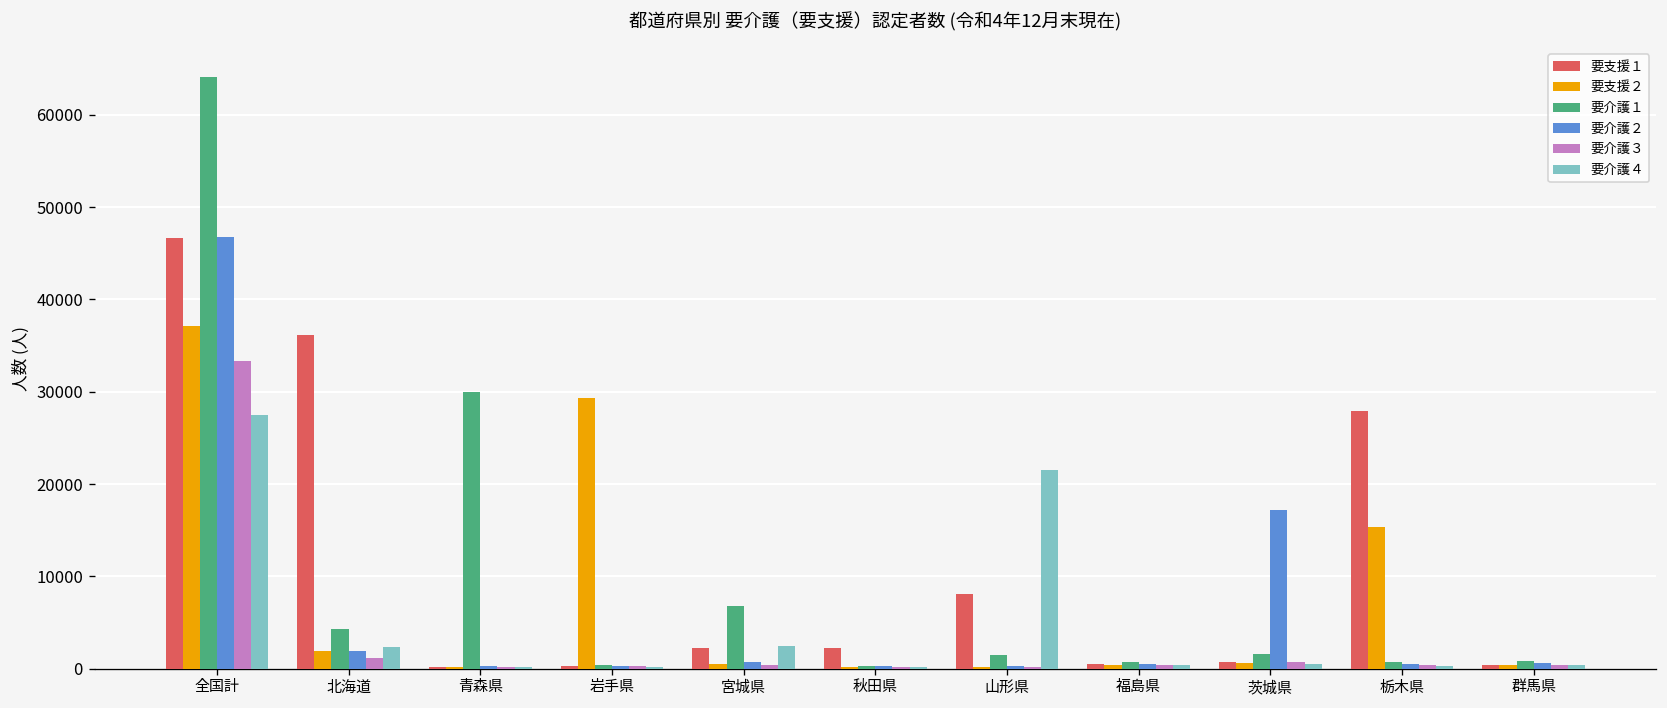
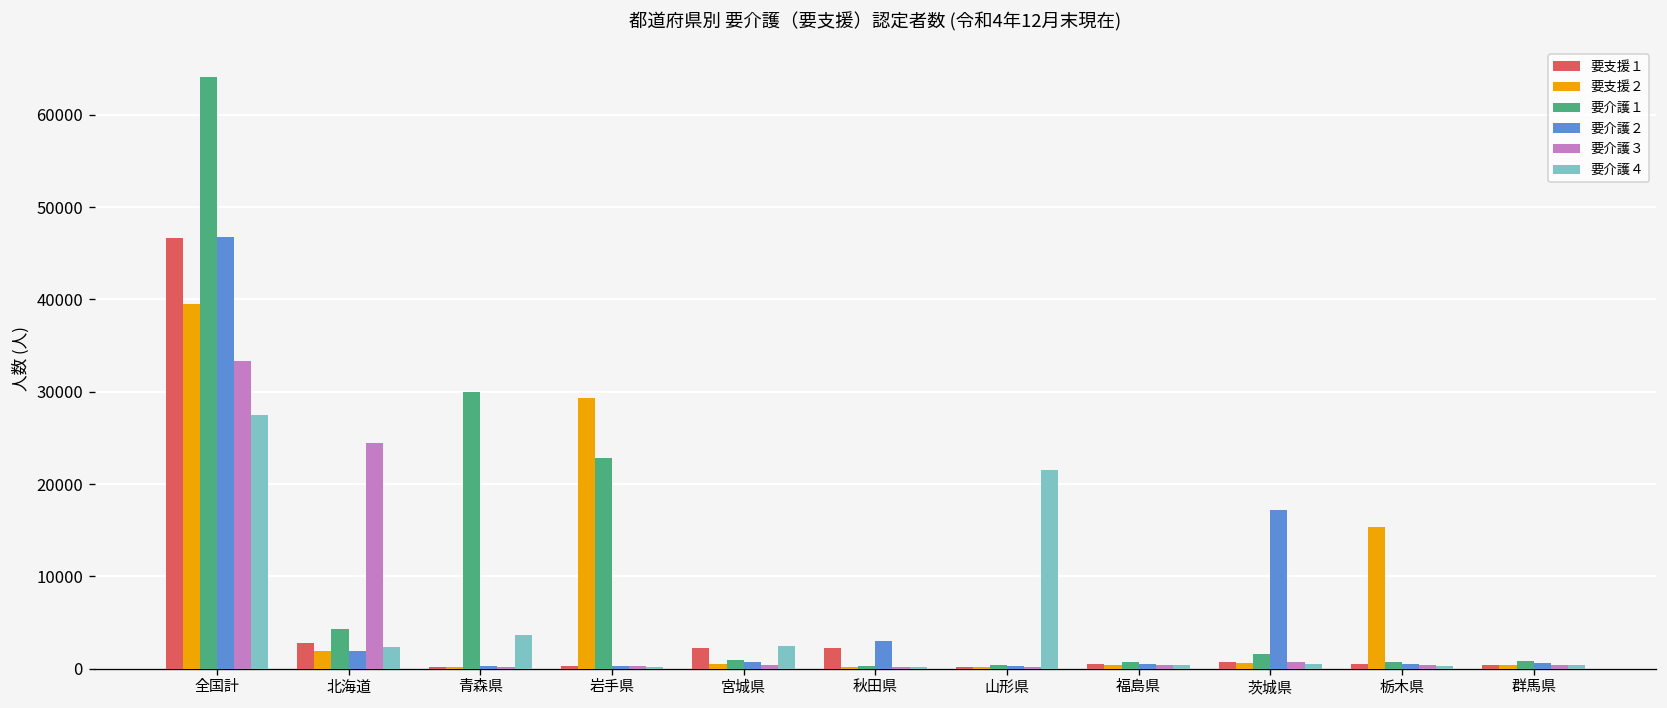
  {
    "要支援１": {
      "全国計": 47000,
-     "北海道": 36000,
+     "北海道": 3000,
      "宮城県": 2000,
      "秋田県": 2000,
-     "山形県": 8000,
+     "山形県": 0,
      "福島県": 0,
      "茨城県": 1000,
-     "栃木県": 28000,
+     "栃木県": 0,
      "群馬県": 0
    },
    "要支援２": {
-     "全国計": 37000,
+     "全国計": 40000,
      "北海道": 2000,
      "岩手県": 29000,
      "宮城県": 0,
      "福島県": 0,
      "茨城県": 1000,
      "栃木県": 15000,
      "群馬県": 0
    },
    "要介護１": {
      "全国計": 64000,
      "北海道": 4000,
      "青森県": 30000,
-     "岩手県": 0,
-     "宮城県": 7000,
+     "岩手県": 23000,
+     "宮城県": 1000,
      "秋田県": 0,
-     "山形県": 2000,
+     "山形県": 0,
      "福島県": 1000,
      "茨城県": 2000,
      "栃木県": 1000,
      "群馬県": 1000
    },
    "要介護２": {
      "全国計": 47000,
      "北海道": 2000,
      "岩手県": 0,
      "宮城県": 1000,
-     "秋田県": 0,
+     "秋田県": 3000,
      "福島県": 1000,
      "茨城県": 17000,
      "栃木県": 1000,
      "群馬県": 1000
    },
    "要介護３": {
      "全国計": 33000,
-     "北海道": 1000,
+     "北海道": 24000,
      "宮城県": 0,
      "福島県": 0,
      "茨城県": 1000,
      "栃木県": 0,
      "群馬県": 0
    },
    "要介護４": {
      "全国計": 27000,
      "北海道": 2000,
-     "青森県": 0,
+     "青森県": 4000,
      "宮城県": 2000,
      "山形県": 22000,
      "福島県": 0,
      "茨城県": 1000,
      "栃木県": 0,
      "群馬県": 0
    }
  }
